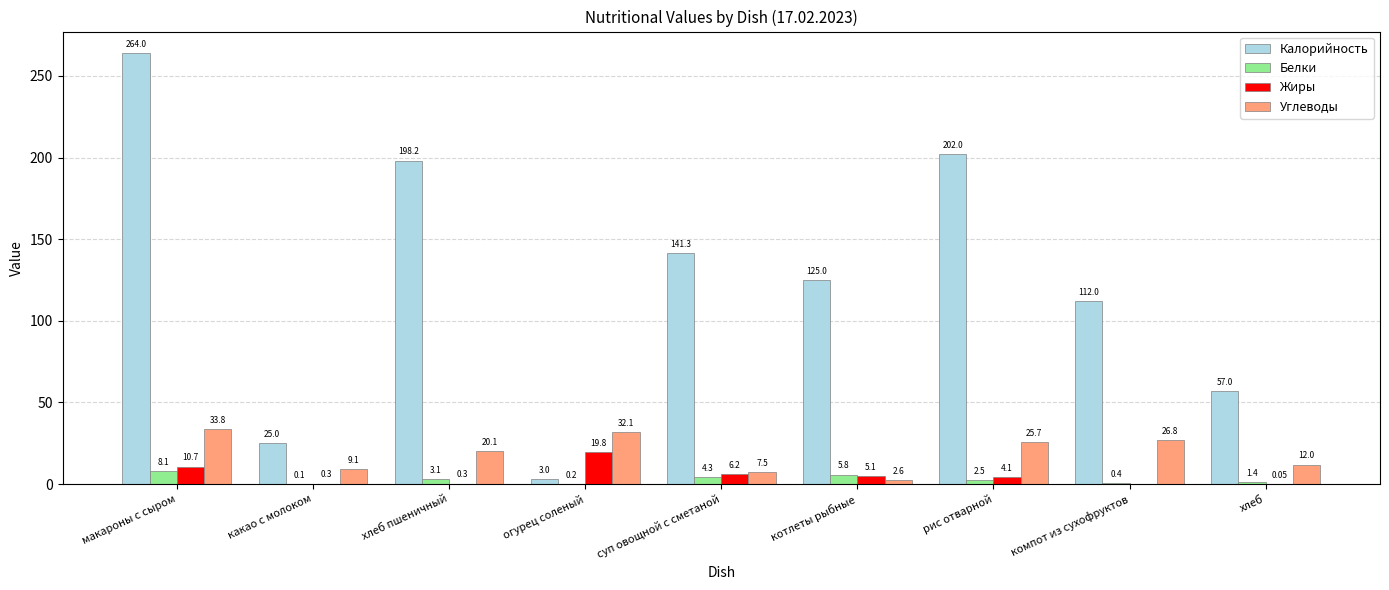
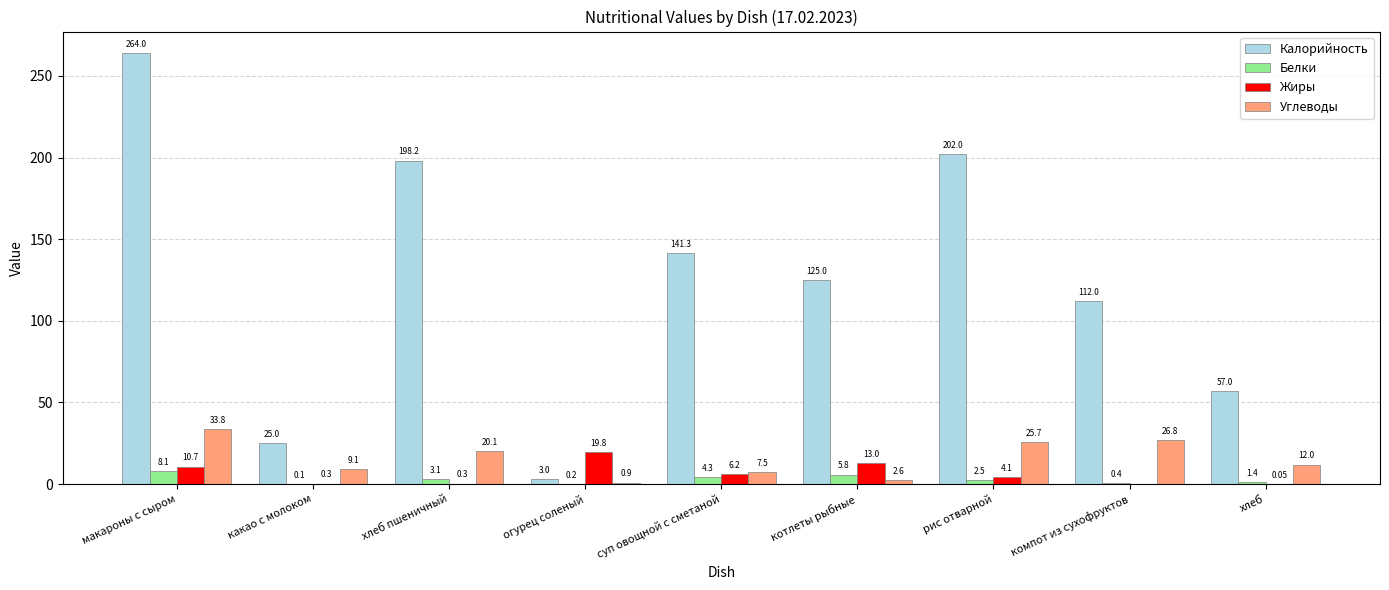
  {
    "Калорийность": {
      "макароны с сыром": 264.0,
      "какао с молоком": 25.0,
      "хлеб пшеничный": 198.2,
      "огурец соленый": 3.0,
      "суп овощной с сметаной": 141.3,
      "котлеты рыбные": 125.0,
      "рис отварной": 202.0,
      "компот из сухофруктов": 112.0,
      "хлеб": 57.0
    },
    "Белки": {
      "макароны с сыром": 8.1,
      "какао с молоком": 0.1,
      "хлеб пшеничный": 3.1,
      "огурец соленый": 0.2,
      "суп овощной с сметаной": 4.3,
      "котлеты рыбные": 5.8,
      "рис отварной": 2.5,
      "компот из сухофруктов": 0.4,
      "хлеб": 1.4
    },
    "Жиры": {
      "макароны с сыром": 10.7,
      "какао с молоком": 0.3,
      "хлеб пшеничный": 0.3,
      "огурец соленый": 19.8,
      "суп овощной с сметаной": 6.2,
-     "котлеты рыбные": 5.1,
+     "котлеты рыбные": 13.0,
      "рис отварной": 4.1,
      "хлеб": 0.05
    },
    "Углеводы": {
      "макароны с сыром": 33.8,
      "какао с молоком": 9.1,
      "хлеб пшеничный": 20.1,
-     "огурец соленый": 32.1,
+     "огурец соленый": 0.9,
      "суп овощной с сметаной": 7.5,
      "котлеты рыбные": 2.6,
      "рис отварной": 25.7,
      "компот из сухофруктов": 26.8,
      "хлеб": 12.0
    }
  }
